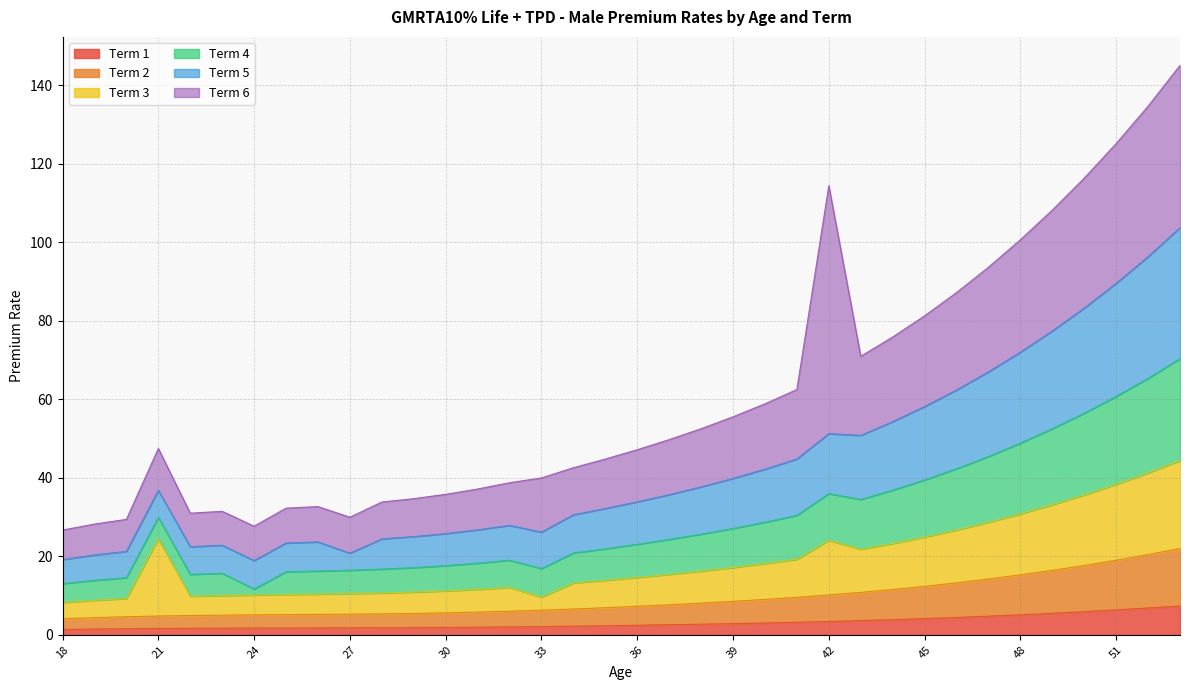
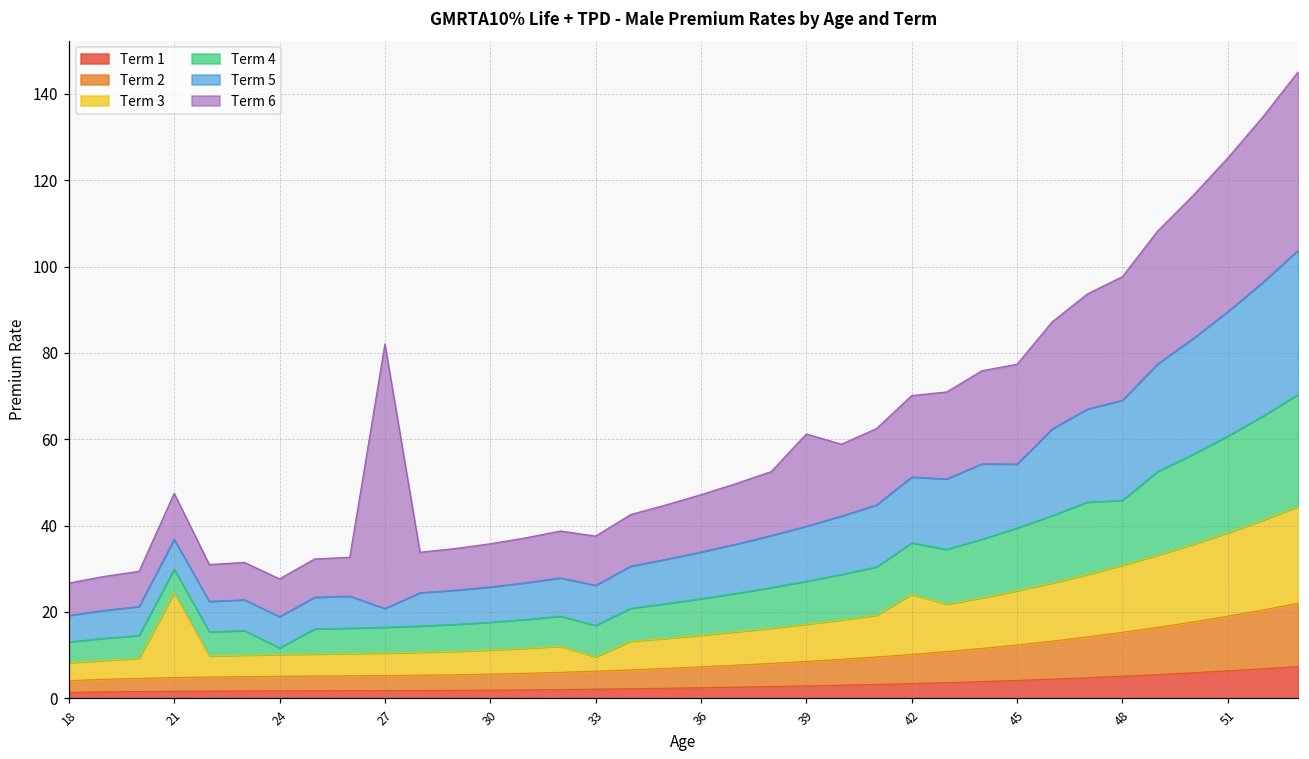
  {
    "Term 3": {
      "18": 4,
      "21": 20,
      "24": 5,
      "27": 5,
      "30": 6,
      "33": 3,
      "36": 7,
      "39": 9,
      "42": 14,
      "45": 13,
      "48": 16,
      "51": 19
    },
    "Term 4": {
      "18": 5,
      "21": 5,
      "24": 2,
      "27": 6,
      "30": 6,
      "33": 7,
      "36": 8,
      "39": 10,
      "42": 12,
      "45": 15,
-     "48": 18,
+     "48": 15,
      "51": 22
    },
    "Term 5": {
      "18": 6,
      "21": 7,
      "24": 7,
      "27": 4,
      "30": 8,
      "33": 9,
      "36": 11,
      "39": 13,
      "42": 15,
-     "45": 19,
+     "45": 15,
      "48": 23,
      "51": 29
    },
    "Term 6": {
      "18": 8,
      "21": 11,
      "24": 9,
-     "27": 9,
+     "27": 61,
      "30": 10,
-     "33": 14,
+     "33": 11,
      "36": 13,
-     "39": 16,
-     "42": 63,
+     "39": 21,
+     "42": 19,
      "45": 23,
      "48": 29,
      "51": 36
    }
  }
